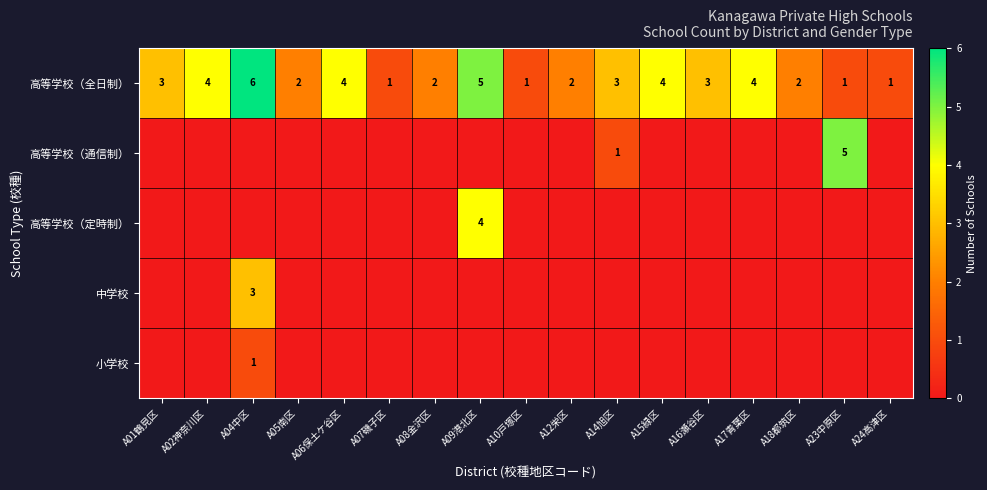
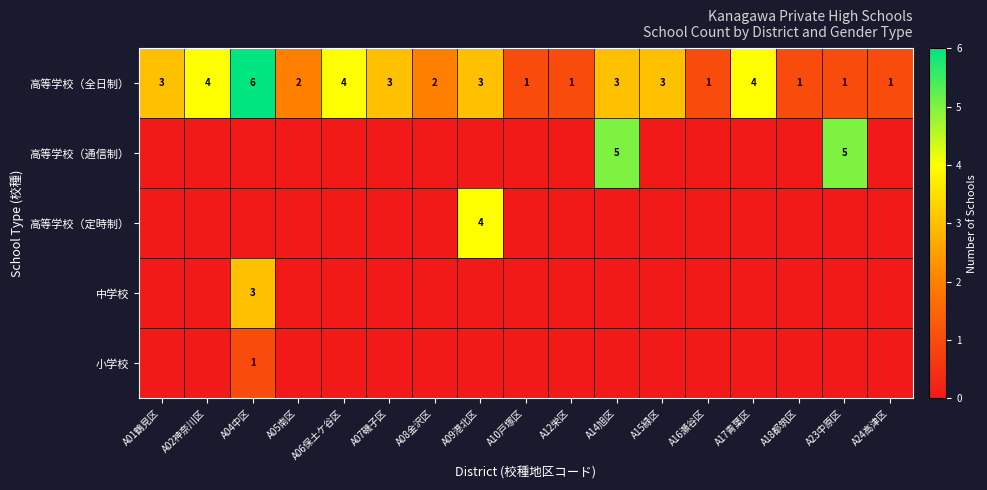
  {
    "高等学校（全日制）": {
      "A01鶴見区": 3,
      "A02神奈川区": 4,
      "A04中区": 6,
      "A05南区": 2,
      "A06保土ケ谷区": 4,
-     "A07磯子区": 1,
+     "A07磯子区": 3,
      "A08金沢区": 2,
-     "A09港北区": 5,
+     "A09港北区": 3,
      "A10戸塚区": 1,
-     "A12栄区": 2,
+     "A12栄区": 1,
      "A14旭区": 3,
-     "A15緑区": 4,
-     "A16瀬谷区": 3,
+     "A15緑区": 3,
+     "A16瀬谷区": 1,
      "A17青葉区": 4,
-     "A18都筑区": 2,
+     "A18都筑区": 1,
      "A23中原区": 1,
      "A24高津区": 1
    },
    "高等学校（通信制）": {
-     "A14旭区": 1,
+     "A14旭区": 5,
      "A23中原区": 5
    },
    "高等学校（定時制）": {
      "A09港北区": 4
    },
    "中学校": {
      "A04中区": 3
    },
    "小学校": {
      "A04中区": 1
    }
  }
